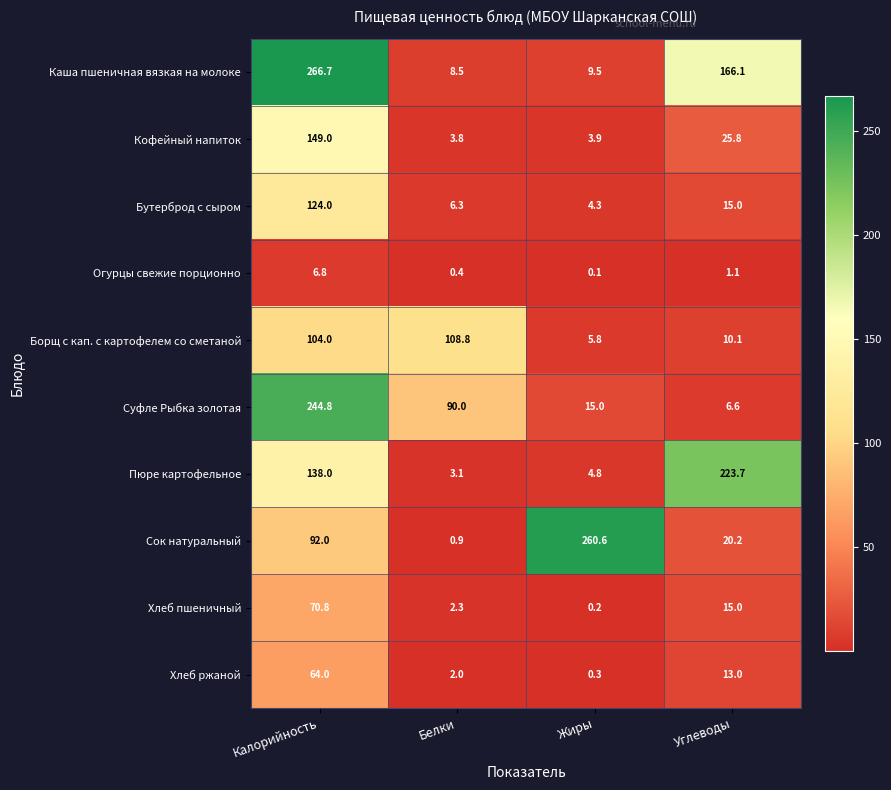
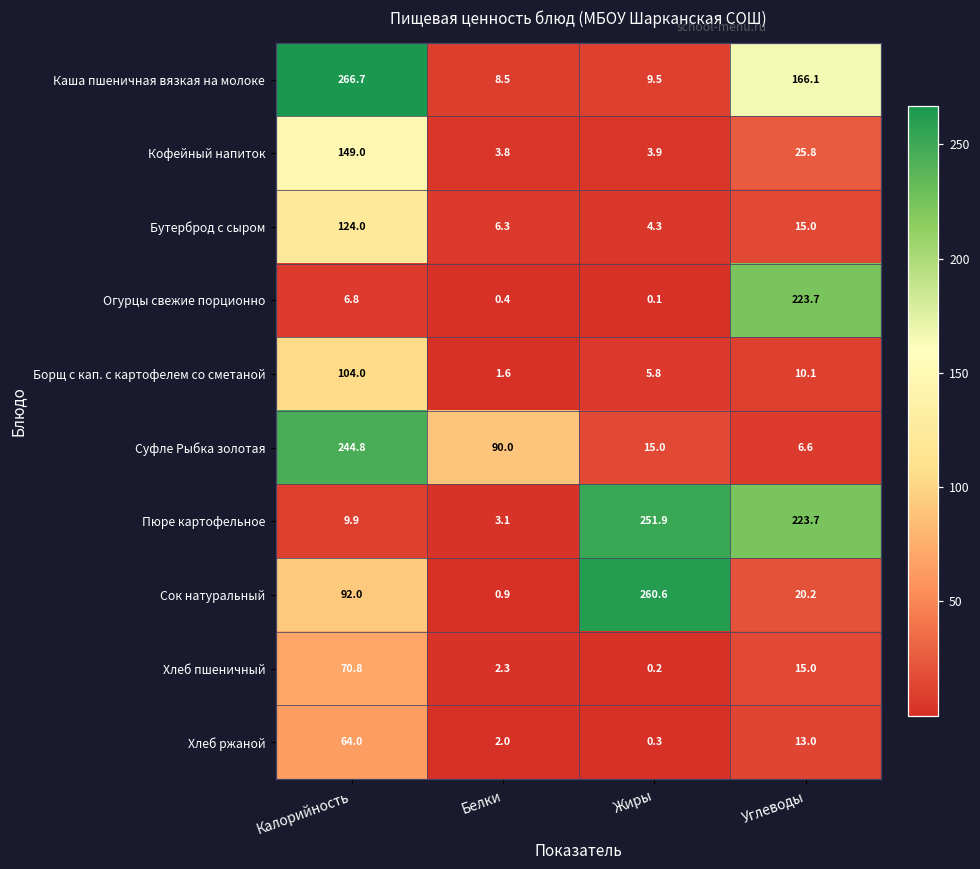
  {
    "Каша пшеничная вязкая на молоке": {
      "Калорийность": 266.7,
      "Белки": 8.5,
      "Жиры": 9.5,
      "Углеводы": 166.1
    },
    "Кофейный напиток": {
      "Калорийность": 149.0,
      "Белки": 3.8,
      "Жиры": 3.9,
      "Углеводы": 25.8
    },
    "Бутерброд с сыром": {
      "Калорийность": 124.0,
      "Белки": 6.3,
      "Жиры": 4.3,
      "Углеводы": 15.0
    },
    "Огурцы свежие порционно": {
      "Калорийность": 6.8,
      "Белки": 0.4,
      "Жиры": 0.1,
-     "Углеводы": 1.1
+     "Углеводы": 223.7
    },
    "Борщ с кап. с картофелем со сметаной": {
      "Калорийность": 104.0,
-     "Белки": 108.8,
+     "Белки": 1.6,
      "Жиры": 5.8,
      "Углеводы": 10.1
    },
    "Суфле Рыбка золотая": {
      "Калорийность": 244.8,
      "Белки": 90.0,
      "Жиры": 15.0,
      "Углеводы": 6.6
    },
    "Пюре картофельное": {
-     "Калорийность": 138.0,
+     "Калорийность": 9.9,
      "Белки": 3.1,
-     "Жиры": 4.8,
+     "Жиры": 251.9,
      "Углеводы": 223.7
    },
    "Сок натуральный": {
      "Калорийность": 92.0,
      "Белки": 0.9,
      "Жиры": 260.6,
      "Углеводы": 20.2
    },
    "Хлеб пшеничный": {
      "Калорийность": 70.8,
      "Белки": 2.3,
      "Жиры": 0.2,
      "Углеводы": 15.0
    },
    "Хлеб ржаной": {
      "Калорийность": 64.0,
      "Белки": 2.0,
      "Жиры": 0.3,
      "Углеводы": 13.0
    }
  }
